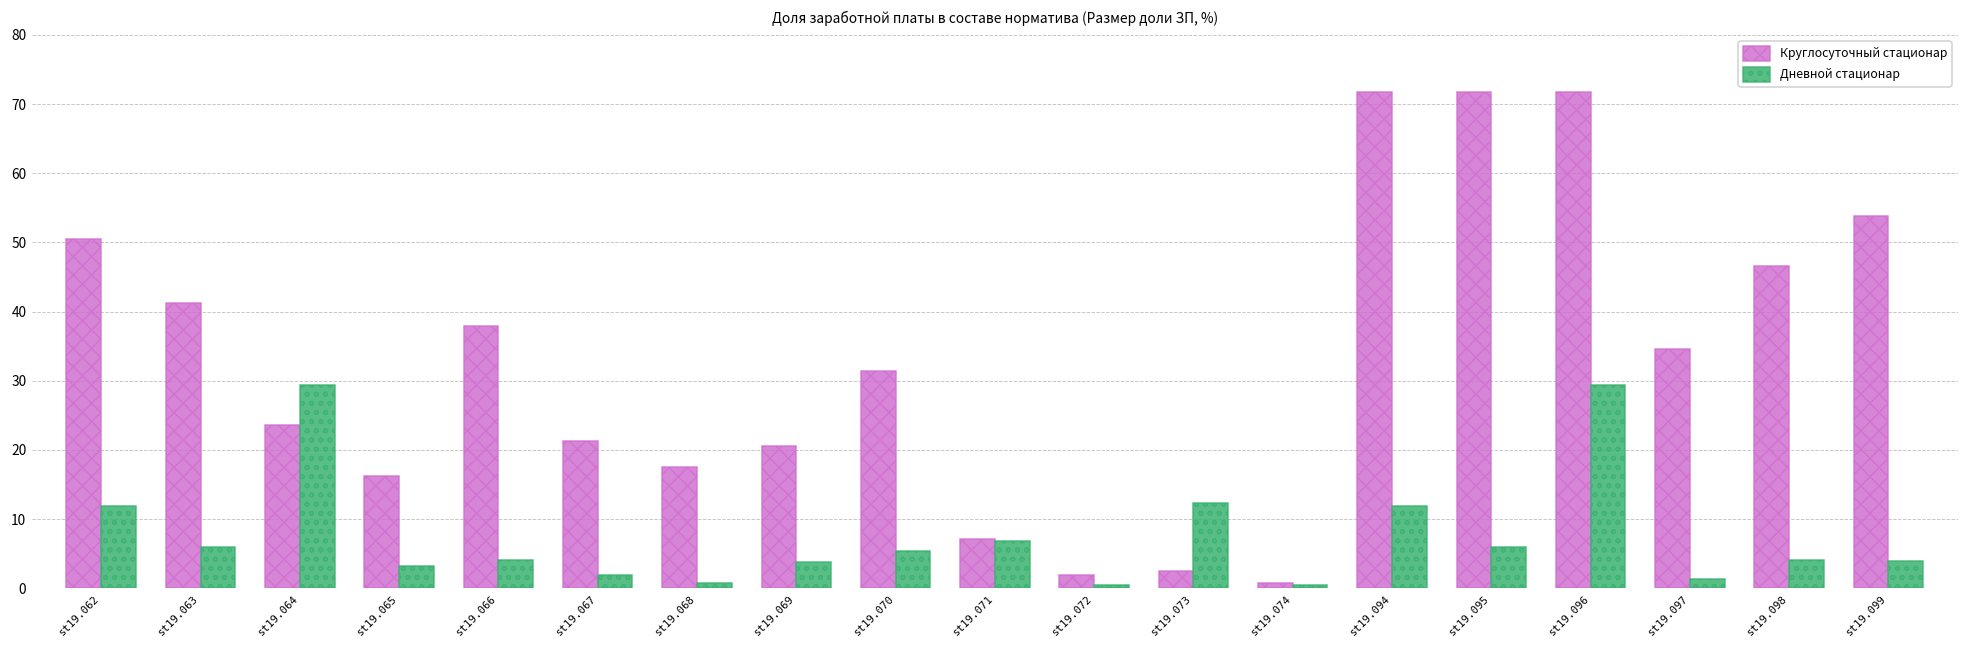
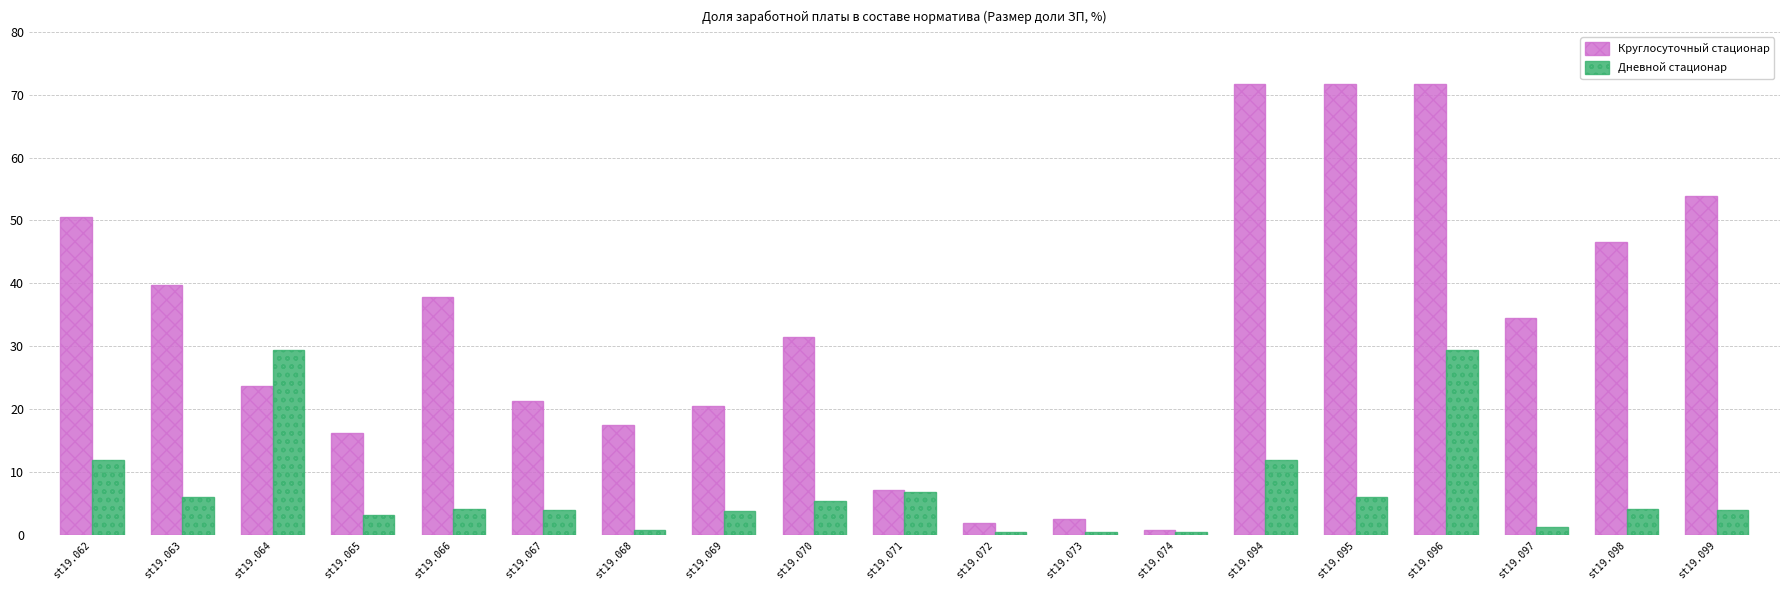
  {
    "Круглосуточный стационар": {
      "st19.062": 51,
-     "st19.063": 41,
+     "st19.063": 40,
      "st19.064": 24,
      "st19.065": 16,
      "st19.066": 38,
      "st19.067": 21,
      "st19.068": 18,
      "st19.069": 21,
      "st19.070": 31,
      "st19.071": 7,
      "st19.072": 2,
      "st19.073": 2,
      "st19.074": 1,
      "st19.094": 72,
      "st19.095": 72,
      "st19.096": 72,
      "st19.097": 35,
      "st19.098": 47,
      "st19.099": 54
    },
    "Дневной стационар": {
      "st19.062": 12,
      "st19.063": 6,
      "st19.064": 29,
      "st19.065": 3,
      "st19.066": 4,
-     "st19.067": 2,
+     "st19.067": 4,
      "st19.068": 1,
      "st19.069": 4,
      "st19.070": 5,
      "st19.071": 7,
      "st19.072": 0,
-     "st19.073": 12,
+     "st19.073": 0,
      "st19.074": 0,
      "st19.094": 12,
      "st19.095": 6,
      "st19.096": 29,
      "st19.097": 1,
      "st19.098": 4,
      "st19.099": 4
    }
  }
